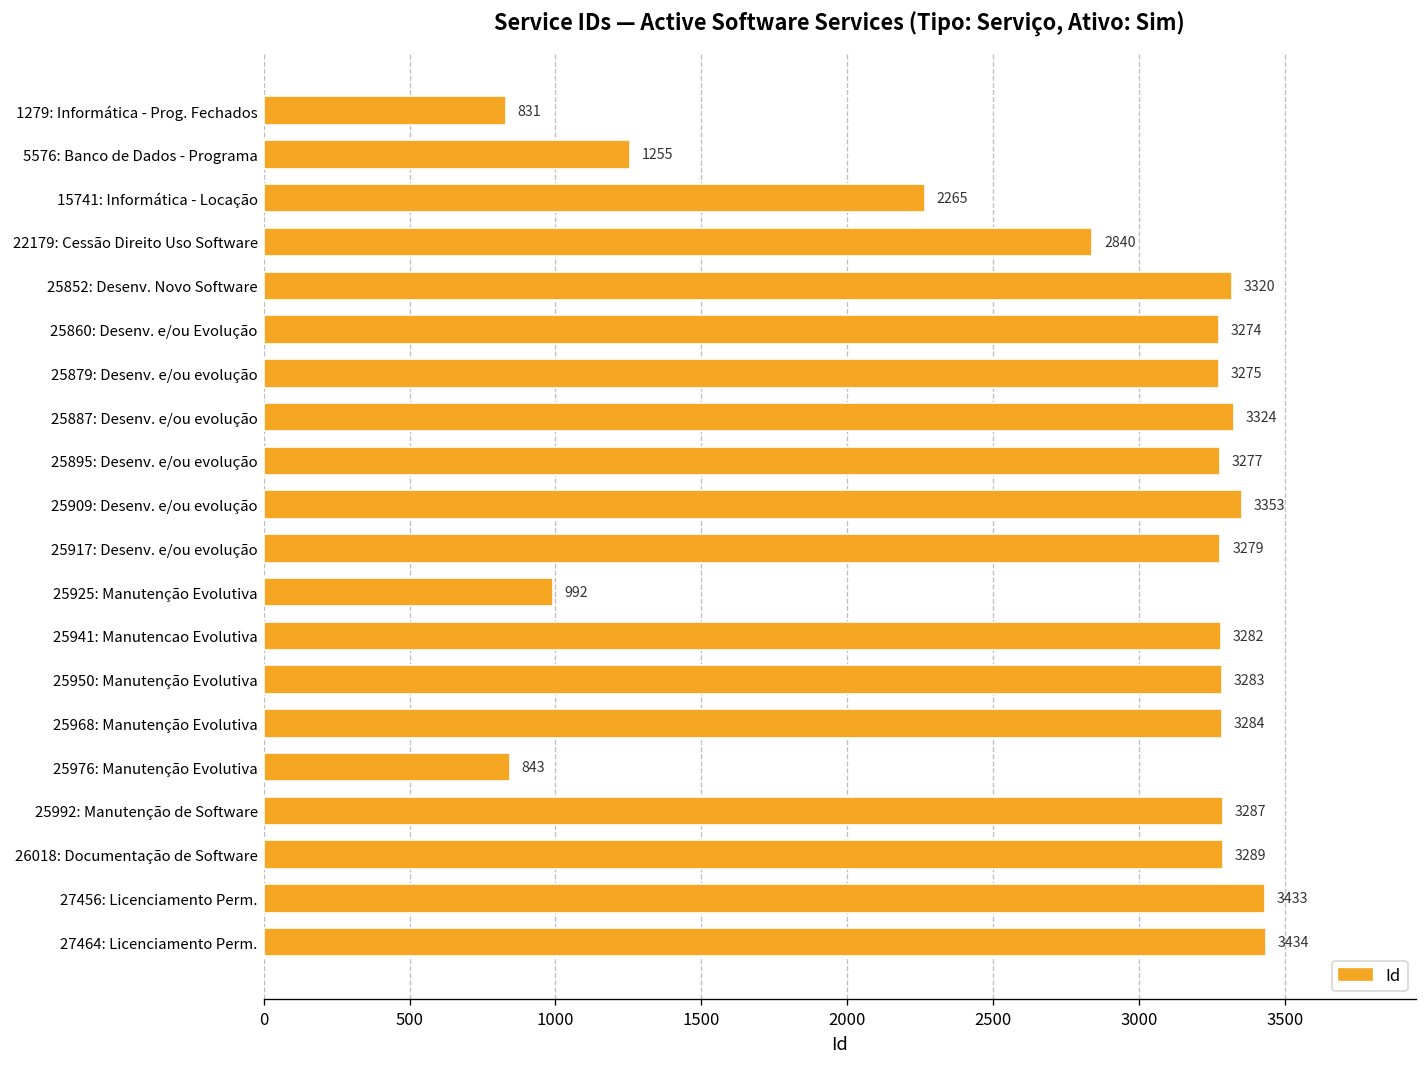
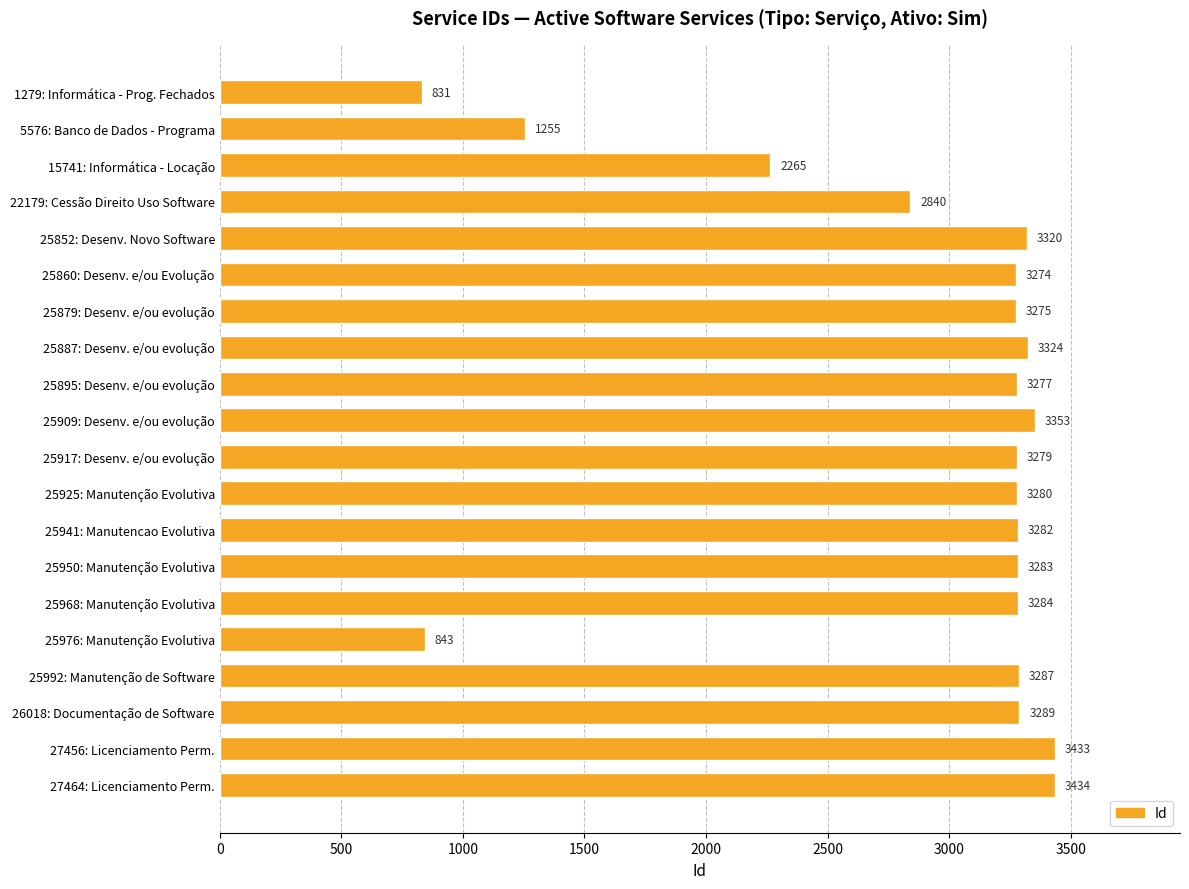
  {
    "1279: Informática - Prog. Fechados": 831,
    "5576: Banco de Dados - Programa": 1255,
    "15741: Informática - Locação": 2265,
    "22179: Cessão Direito Uso Software": 2840,
    "25852: Desenv. Novo Software": 3320,
    "25860: Desenv. e/ou Evolução": 3274,
    "25879: Desenv. e/ou evolução": 3275,
    "25887: Desenv. e/ou evolução": 3324,
    "25895: Desenv. e/ou evolução": 3277,
    "25909: Desenv. e/ou evolução": 3353,
    "25917: Desenv. e/ou evolução": 3279,
-   "25925: Manutenção Evolutiva": 992,
+   "25925: Manutenção Evolutiva": 3280,
    "25941: Manutencao Evolutiva": 3282,
    "25950: Manutenção Evolutiva": 3283,
    "25968: Manutenção Evolutiva": 3284,
    "25976: Manutenção Evolutiva": 843,
    "25992: Manutenção de Software": 3287,
    "26018: Documentação de Software": 3289,
    "27456: Licenciamento Perm.": 3433,
    "27464: Licenciamento Perm.": 3434
  }
